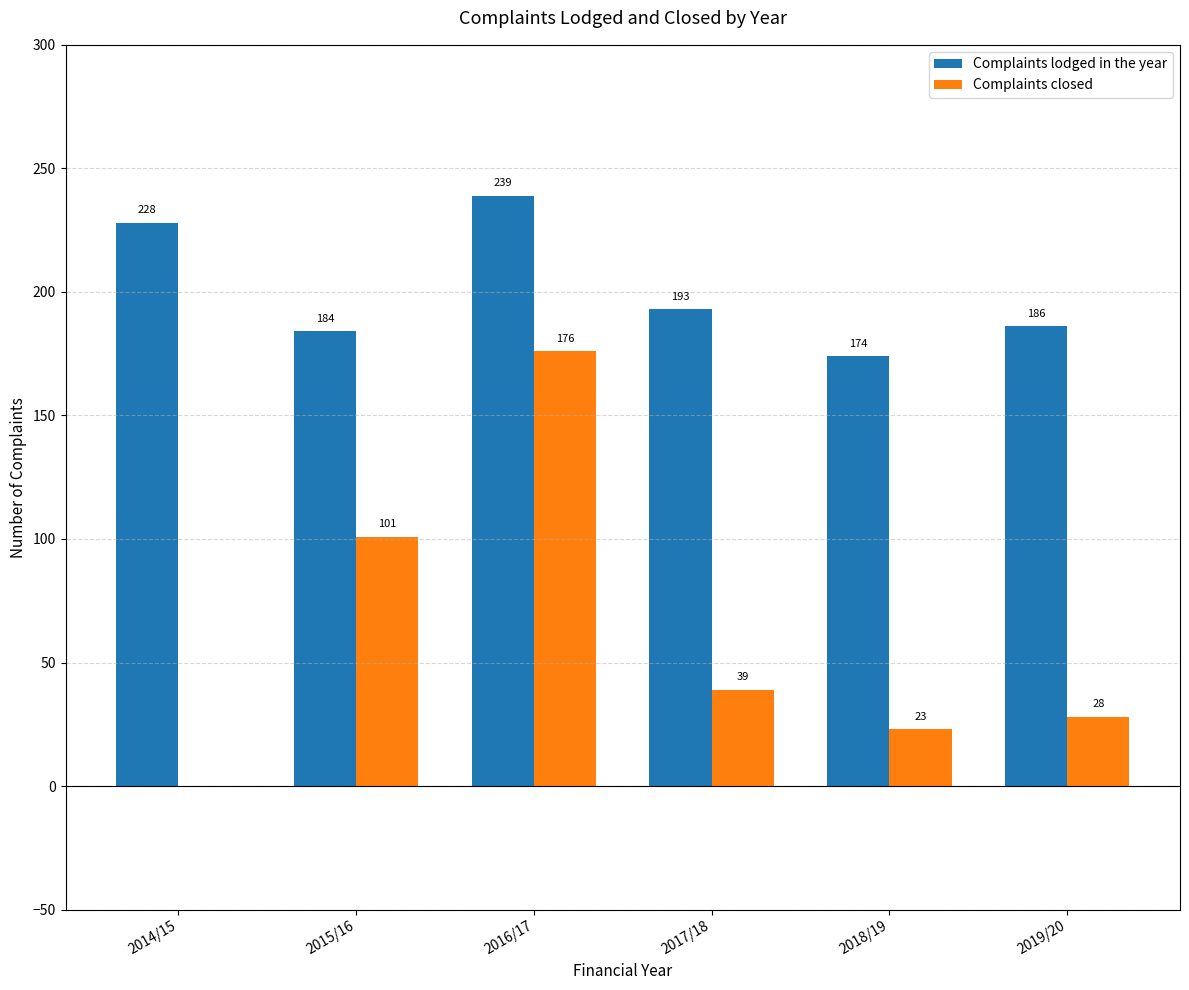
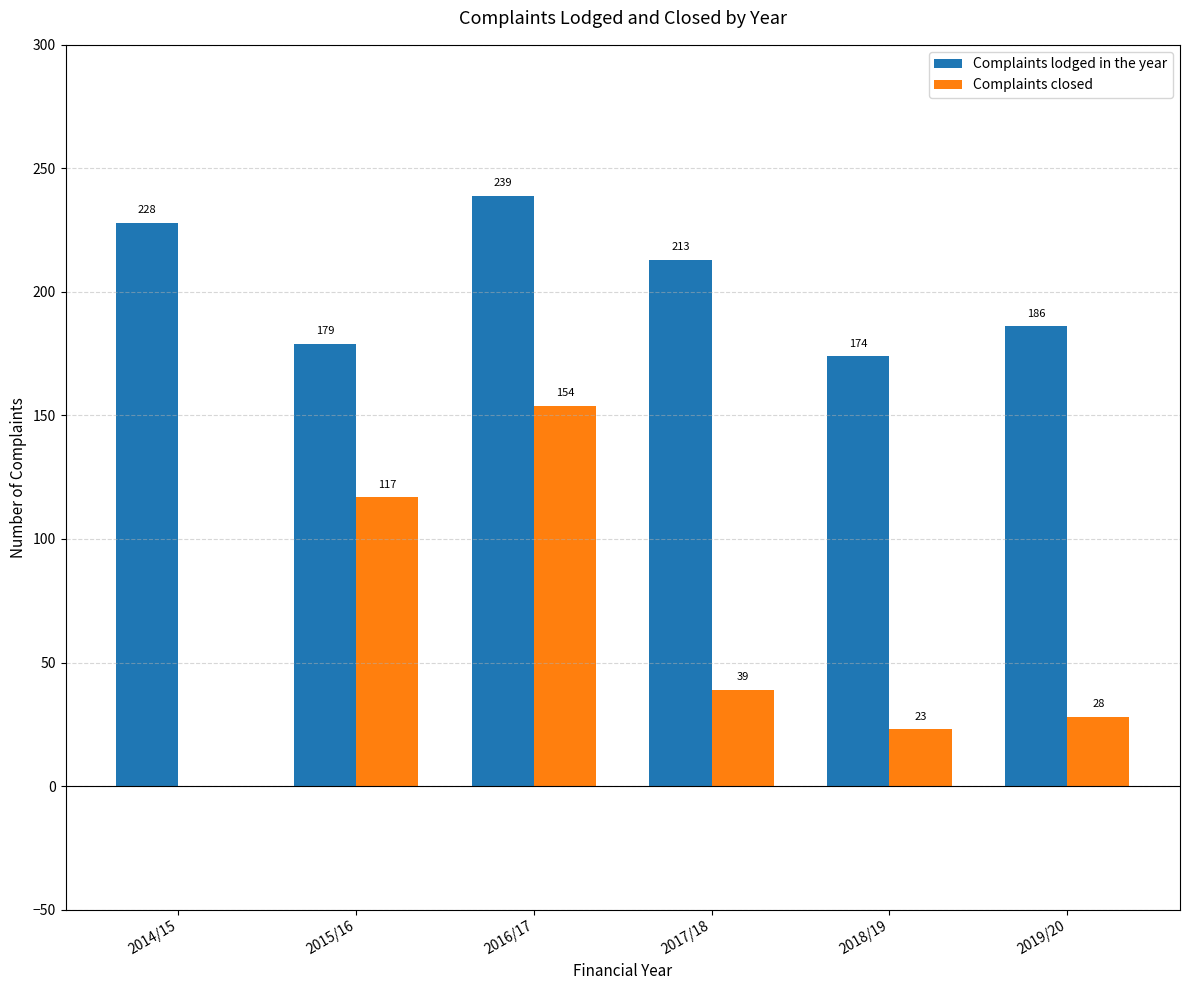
  {
    "Complaints lodged in the year": {
      "2014/15": 228,
-     "2015/16": 184,
+     "2015/16": 179,
      "2016/17": 239,
-     "2017/18": 193,
+     "2017/18": 213,
      "2018/19": 174,
      "2019/20": 186
    },
    "Complaints closed": {
-     "2015/16": 101,
-     "2016/17": 176,
+     "2015/16": 117,
+     "2016/17": 154,
      "2017/18": 39,
      "2018/19": 23,
      "2019/20": 28
    }
  }
